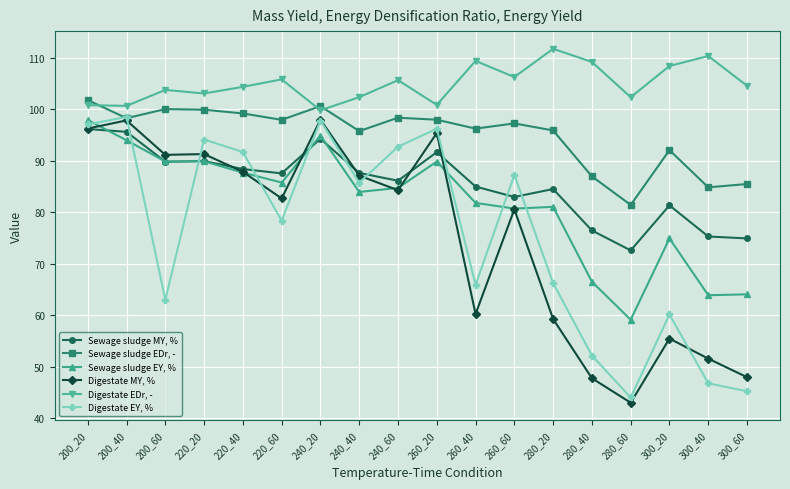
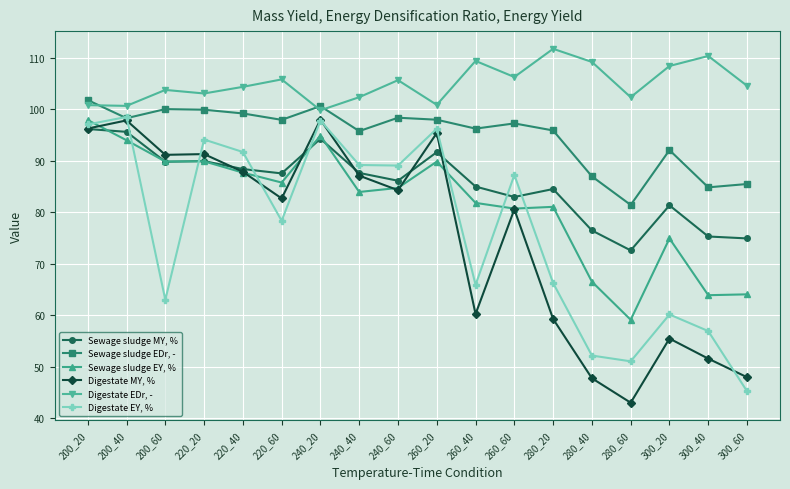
  {
    "Digestate EY, %": {
      "200_20": 97,
      "200_60": 63,
      "220_20": 94,
      "220_40": 92,
      "220_60": 78,
-     "240_40": 86,
-     "240_60": 93,
+     "240_40": 89,
+     "240_60": 89,
      "260_20": 96,
      "260_40": 66,
      "260_60": 87,
      "280_20": 66,
      "280_40": 52,
-     "280_60": 44,
+     "280_60": 51,
      "300_20": 60,
-     "300_40": 47,
+     "300_40": 57,
      "300_60": 45
    }
  }
